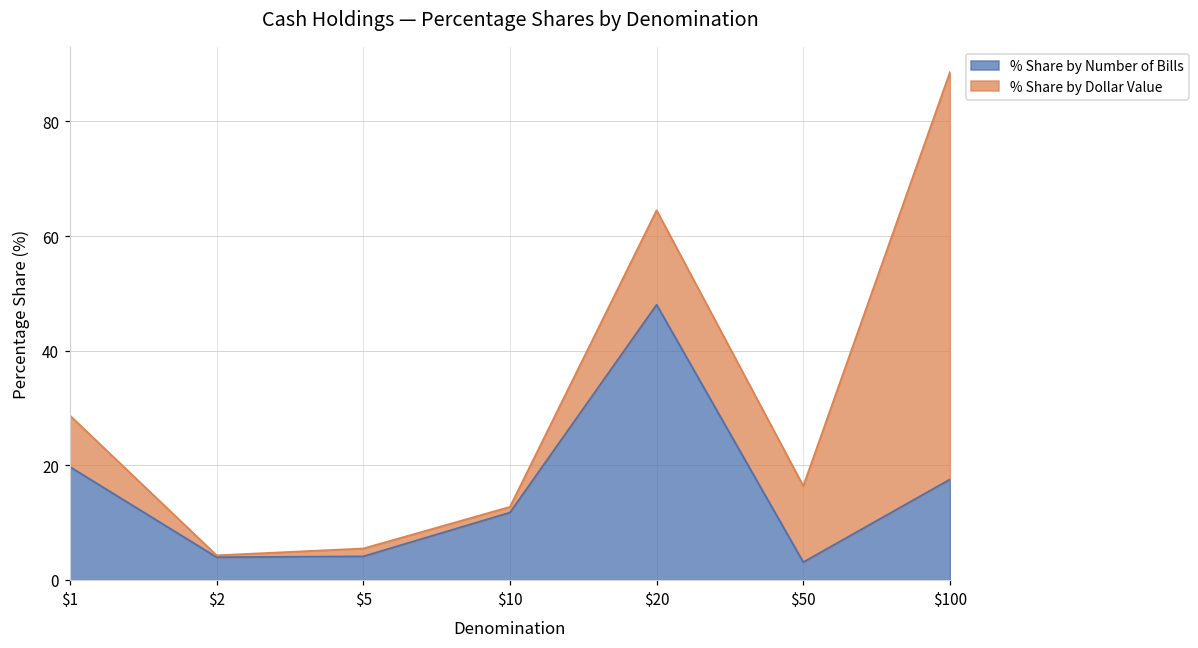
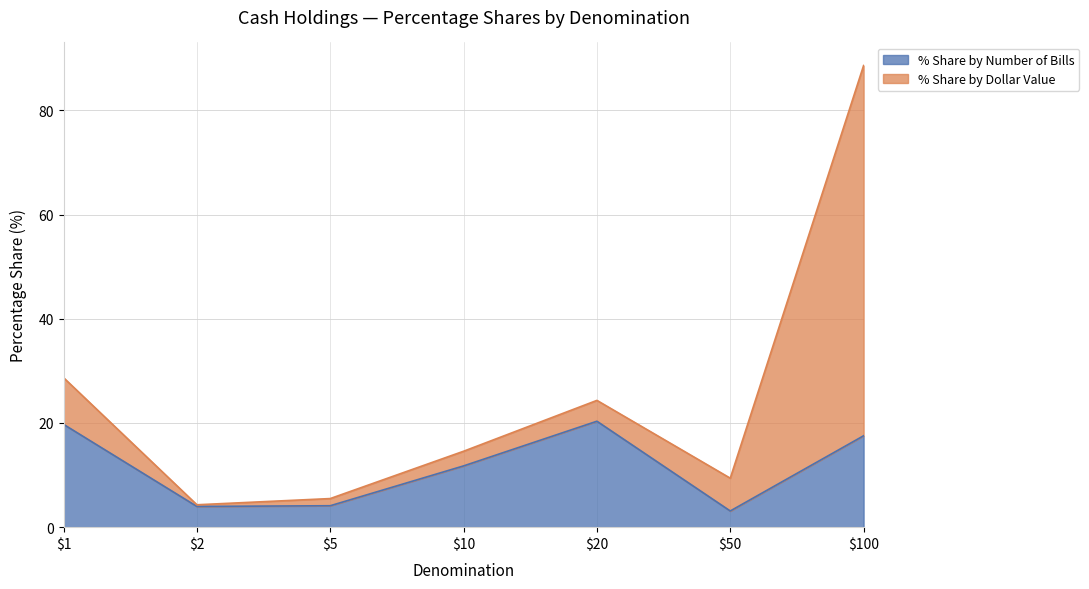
  {
    "% Share by Number of Bills": {
      "$1": 20,
      "$5": 4,
      "$10": 12,
-     "$20": 48,
+     "$20": 20,
      "$50": 3,
      "$100": 18
    },
    "% Share by Dollar Value": {
      "$1": 9,
      "$5": 1,
-     "$10": 1,
-     "$20": 16,
-     "$50": 13,
+     "$10": 3,
+     "$20": 4,
+     "$50": 6,
      "$100": 71
    }
  }
